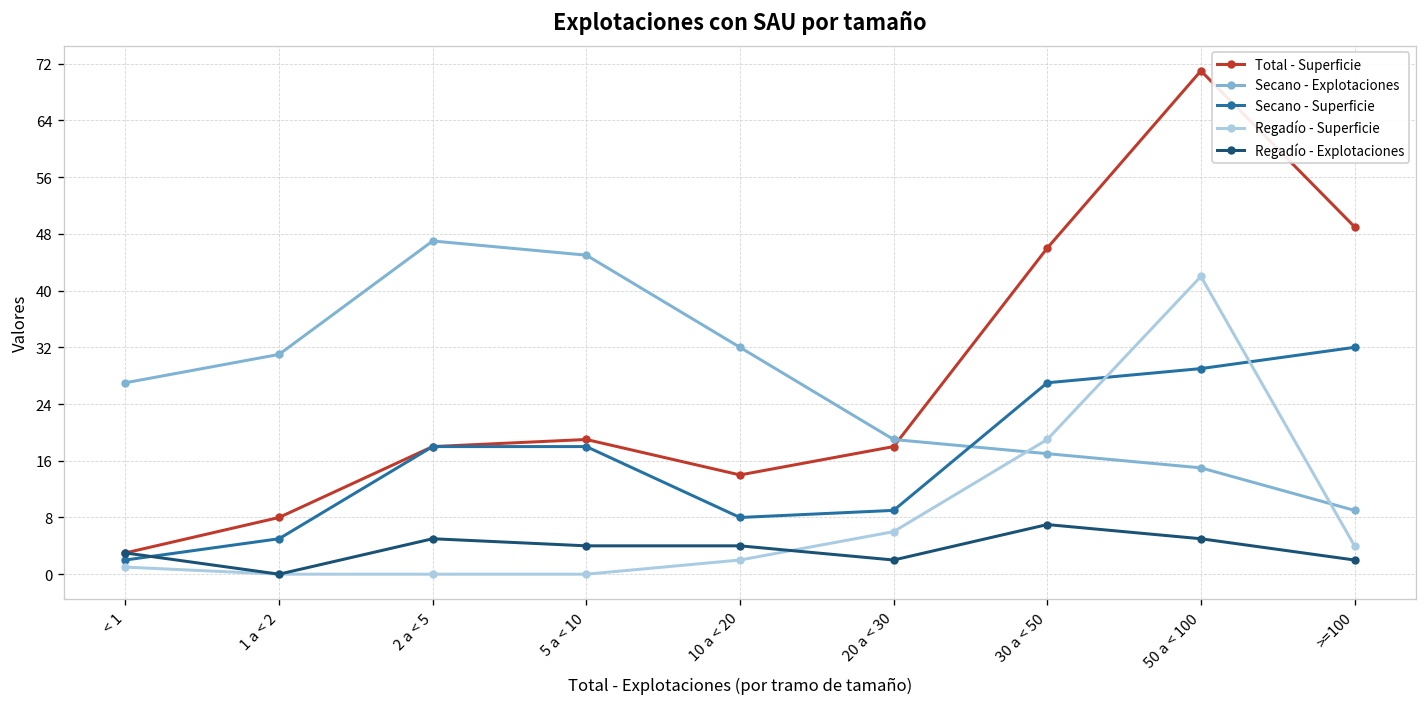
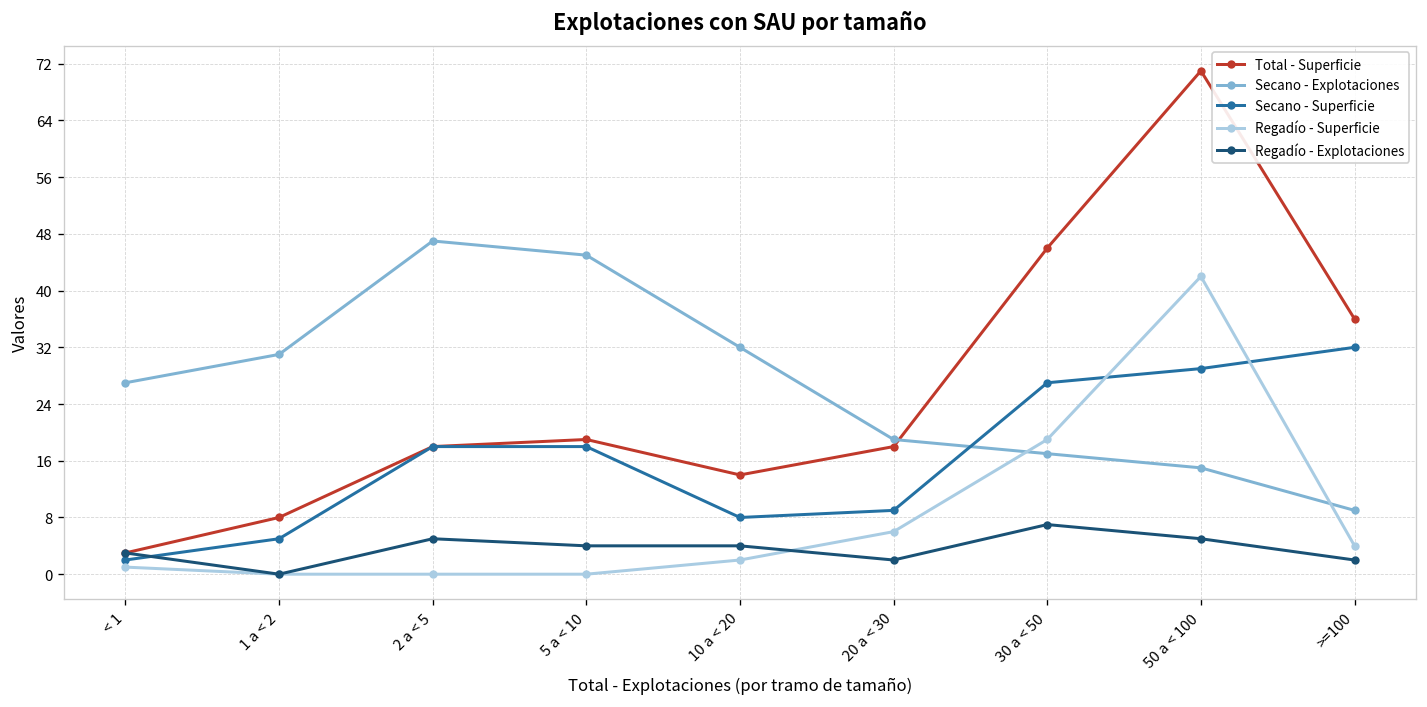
  {
    "Total - Superficie": {
      "1 a < 2": 8,
      "5 a < 10": 19,
      "10 a < 20": 14,
      "20 a < 30": 18,
      "30 a < 50": 46,
      "50 a < 100": 71,
-     ">=100": 49
+     ">=100": 36
    }
  }
